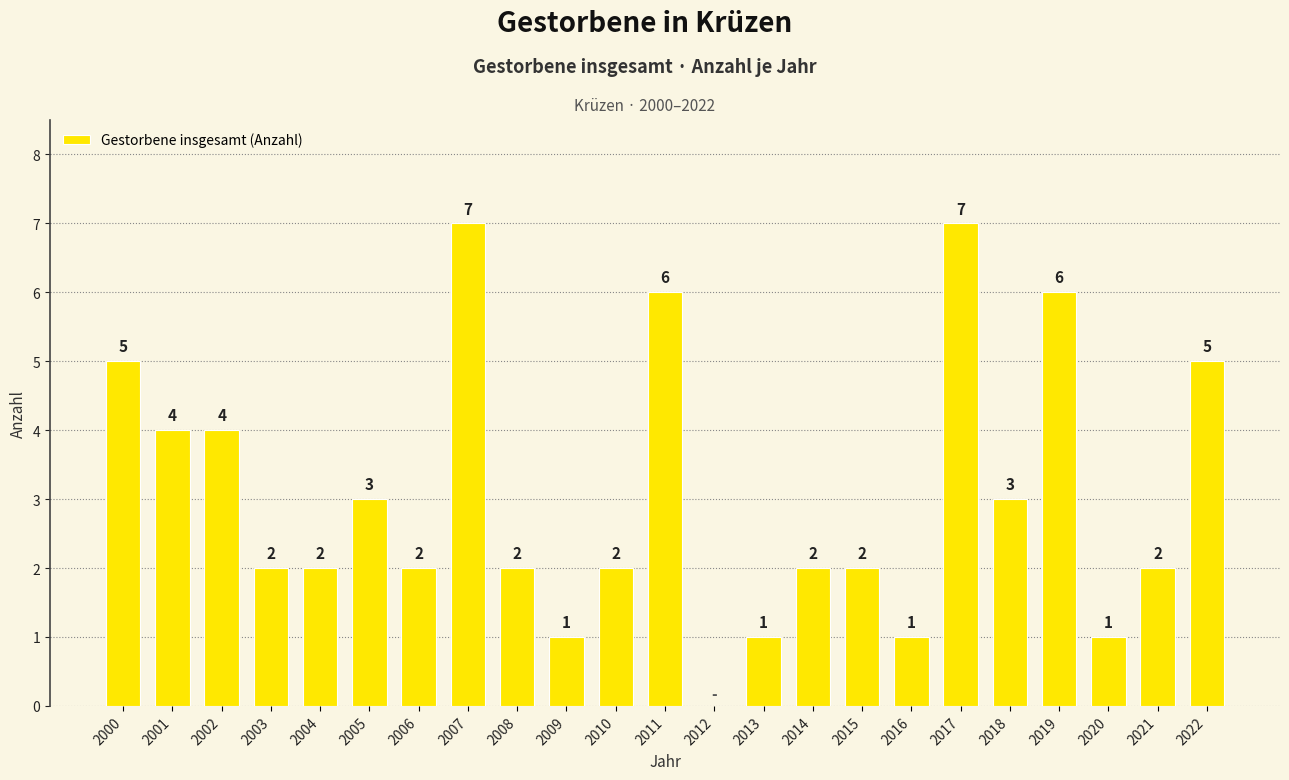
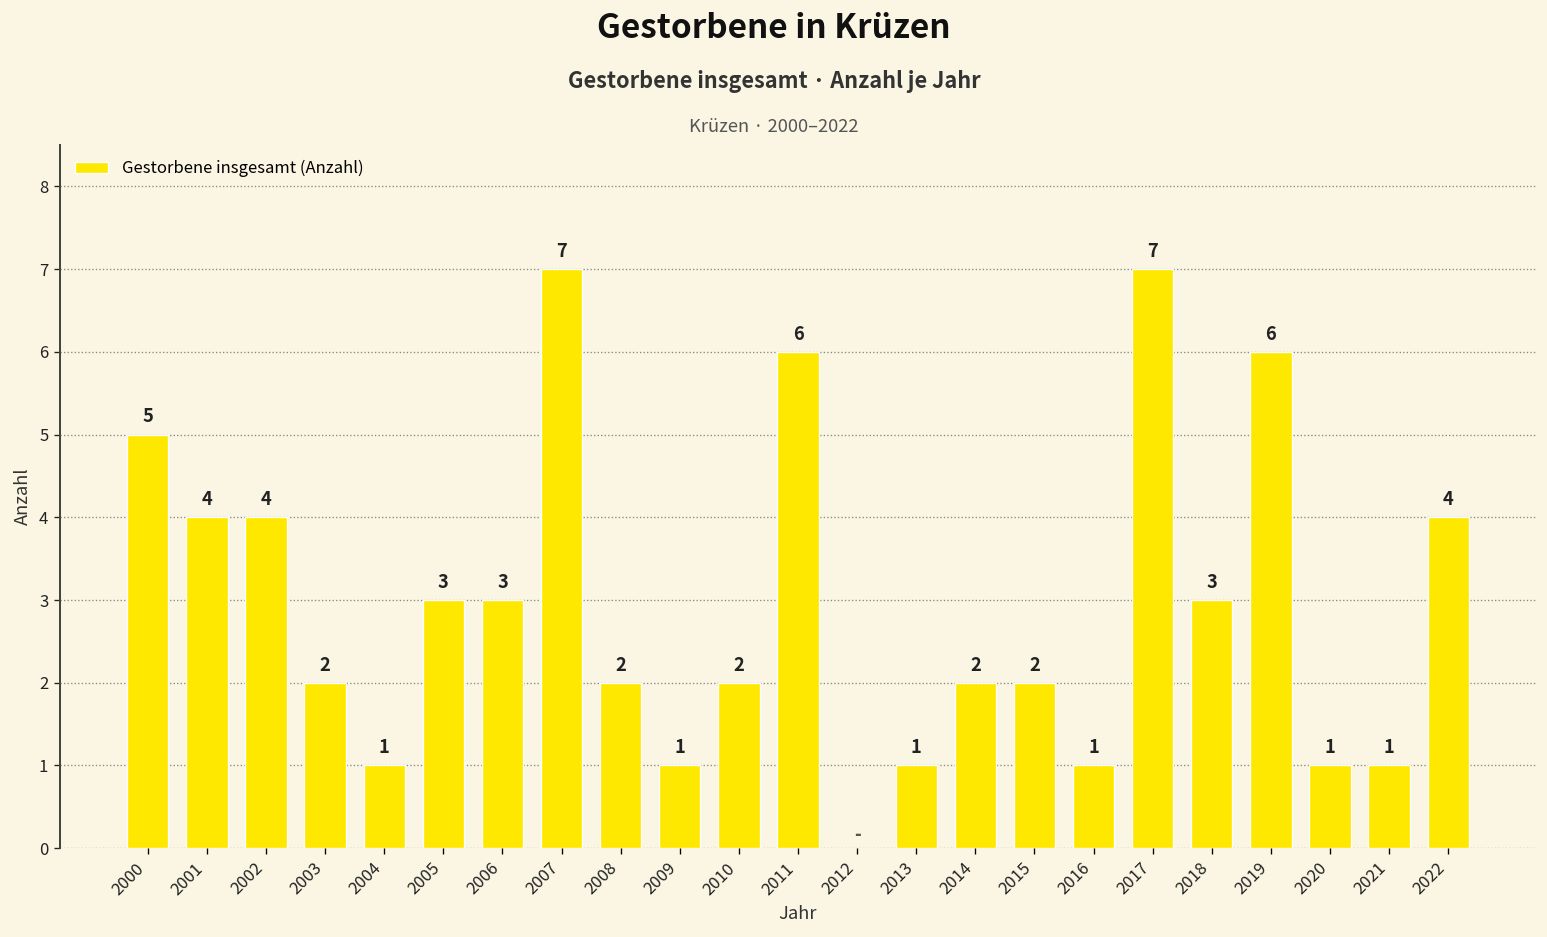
  {
    "2000": 5,
    "2001": 4,
    "2002": 4,
    "2003": 2,
-   "2004": 2,
+   "2004": 1,
    "2005": 3,
-   "2006": 2,
+   "2006": 3,
    "2007": 7,
    "2008": 2,
    "2009": 1,
    "2010": 2,
    "2011": 6,
    "2013": 1,
    "2014": 2,
    "2015": 2,
    "2016": 1,
    "2017": 7,
    "2018": 3,
    "2019": 6,
    "2020": 1,
-   "2021": 2,
-   "2022": 5
+   "2021": 1,
+   "2022": 4
  }
